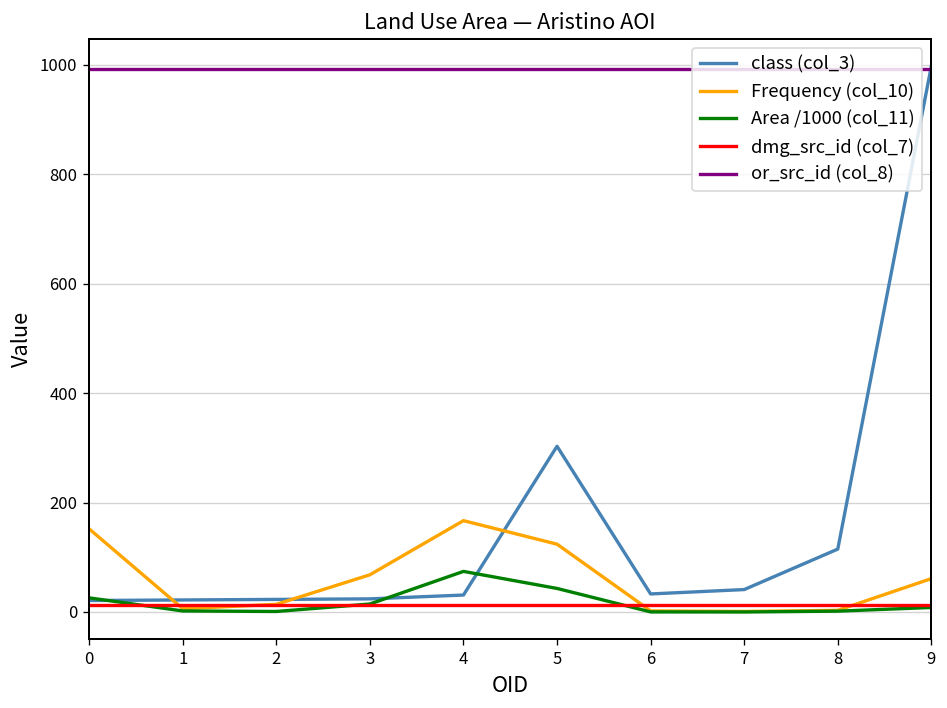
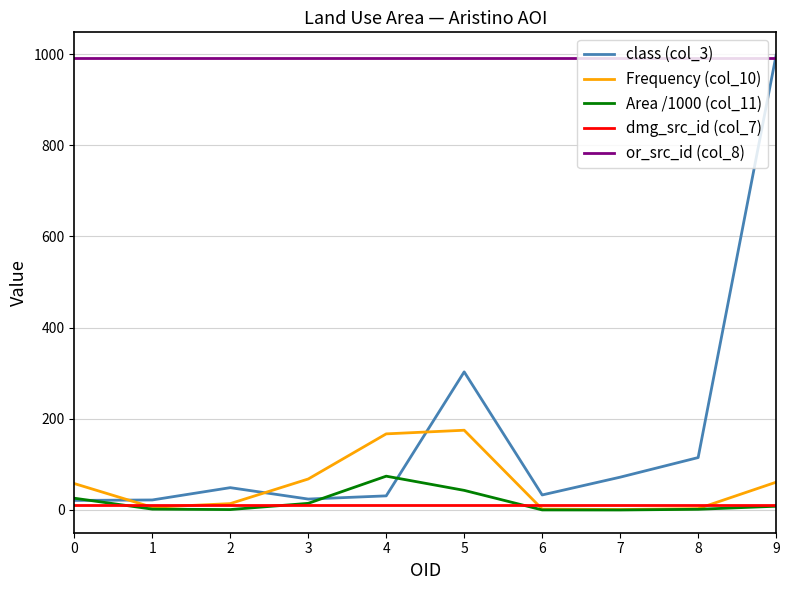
  {
    "class (col_3)": {
      "1": 20,
-     "2": 20,
+     "2": 50,
      "3": 20,
      "4": 30,
      "5": 300,
      "6": 30,
-     "7": 40,
+     "7": 70,
      "8": 120,
      "9": 1000
    },
    "Frequency (col_10)": {
-     "0": 150,
+     "0": 60,
      "3": 70,
      "4": 170,
-     "5": 120,
+     "5": 180,
      "9": 60
    },
    "Area /1000 (col_11)": {
      "2": 0,
      "4": 70,
      "5": 40
    },
    "dmg_src_id (col_7)": {
      "0": 10,
      "1": 10,
      "4": 10,
      "5": 10,
      "6": 10,
      "7": 10,
      "8": 10
    },
    "or_src_id (col_8)": {
      "0": 990,
      "1": 990,
      "2": 990,
      "3": 990,
      "4": 990,
      "5": 990,
      "6": 990,
      "9": 990
    }
  }
